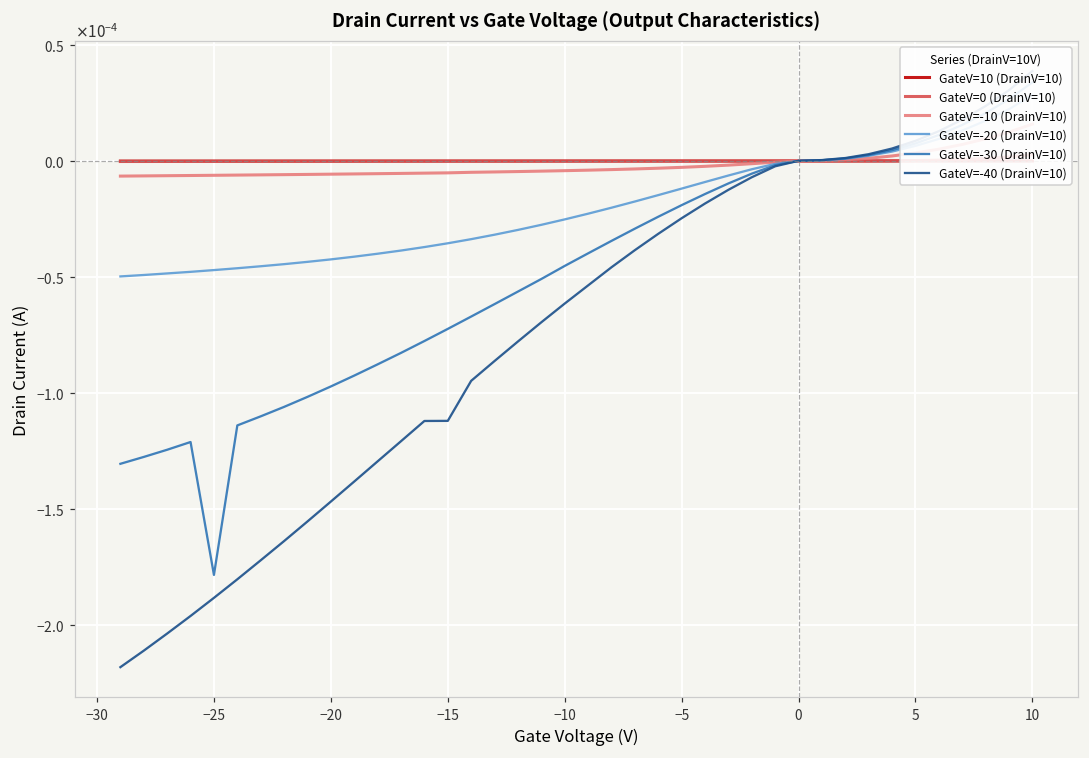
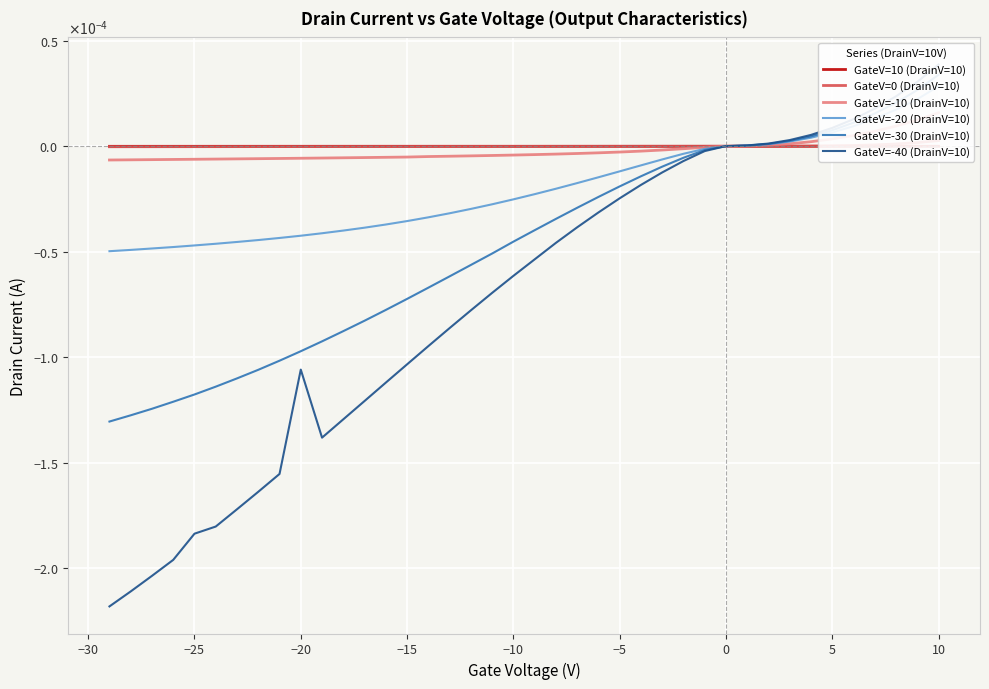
  {
    "GateV=-10 (DrainV=10)": {
      "−25": -0.000006,
      "−20": -0.000006,
      "−15": -0.000005,
      "−10": -0.000004,
      "−5": -0.000003
    },
    "GateV=-20 (DrainV=10)": {
      "−25": -0.000047,
      "−20": -0.000042,
      "−15": -0.000035,
      "−10": -0.000025,
      "−5": -0.000012
    },
    "GateV=-30 (DrainV=10)": {
-     "−25": -0.000178,
+     "−25": -0.000118,
      "−20": -0.000097,
      "−15": -0.000072,
      "−10": -0.000045,
      "−5": -0.000019
    },
    "GateV=-40 (DrainV=10)": {
-     "−25": -0.000188,
-     "−20": -0.000147,
-     "−15": -0.000112,
+     "−25": -0.000184,
+     "−20": -0.000106,
+     "−15": -0.000103,
      "−10": -0.000061,
      "−5": -0.000025
    }
  }
